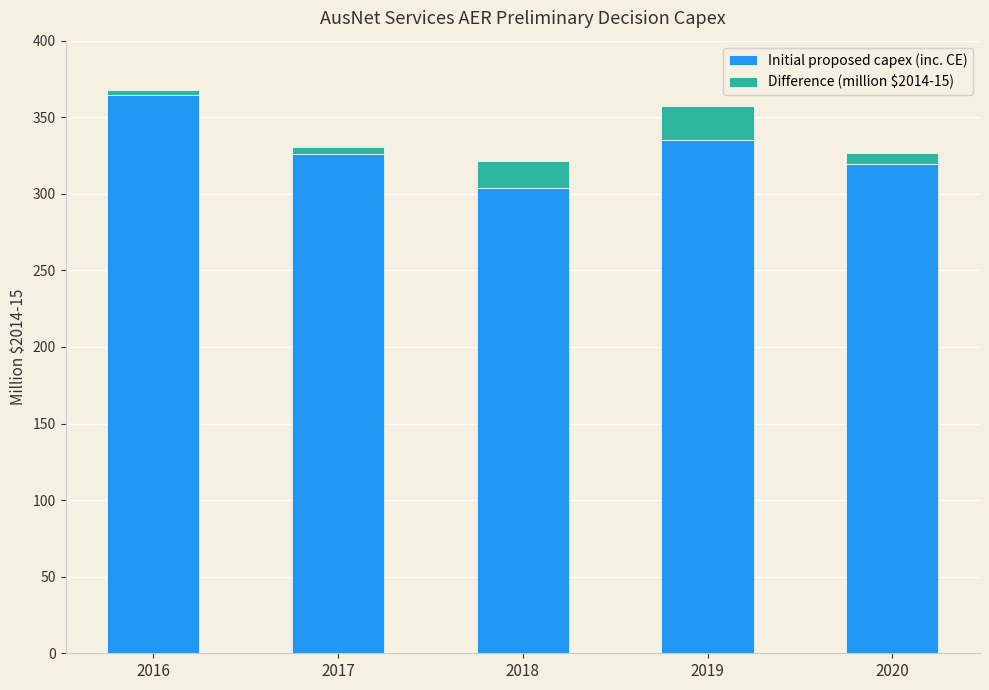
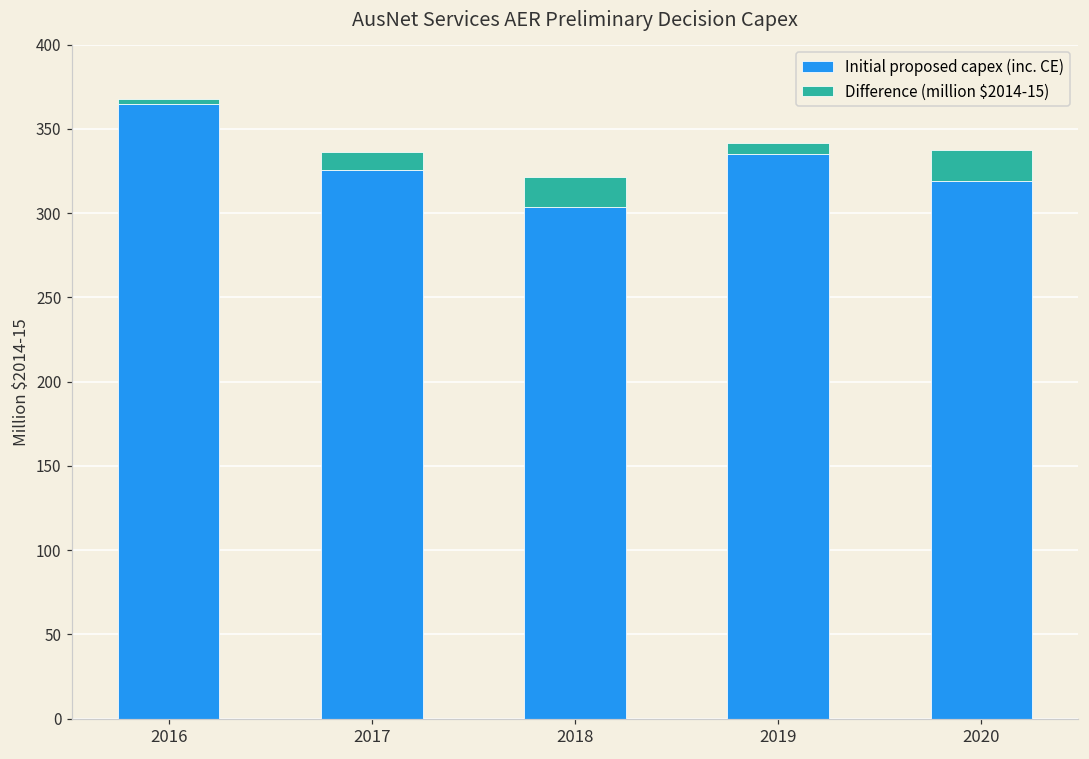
  {
    "Initial proposed capex (inc. CE)": {
      "2016": 365,
      "2017": 326,
      "2018": 304,
      "2019": 335,
      "2020": 319
    },
    "Difference (million $2014-15)": {
      "2016": 3,
-     "2017": 5,
+     "2017": 11,
      "2018": 18,
-     "2019": 23,
-     "2020": 7
+     "2019": 7,
+     "2020": 18
    }
  }
